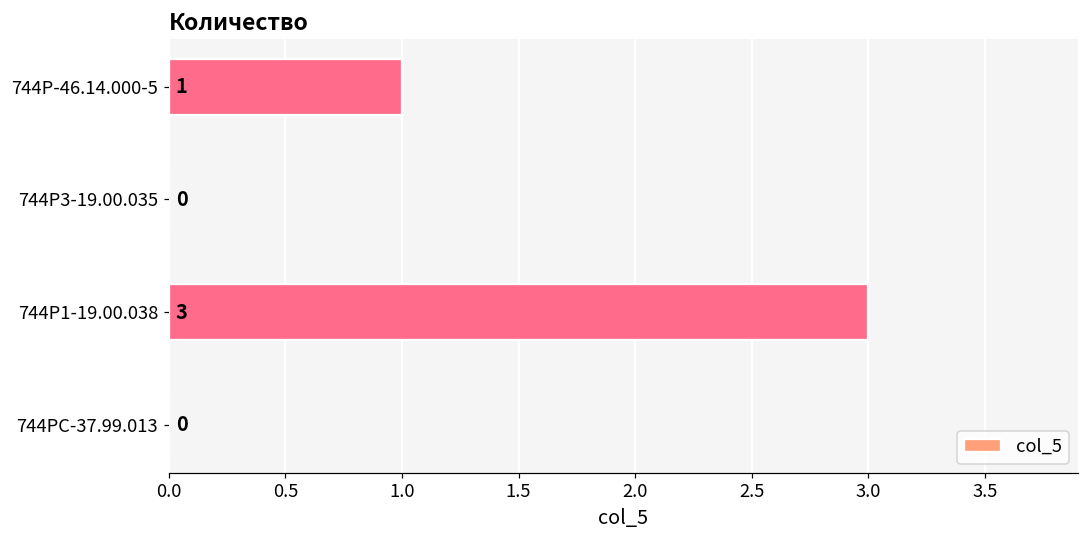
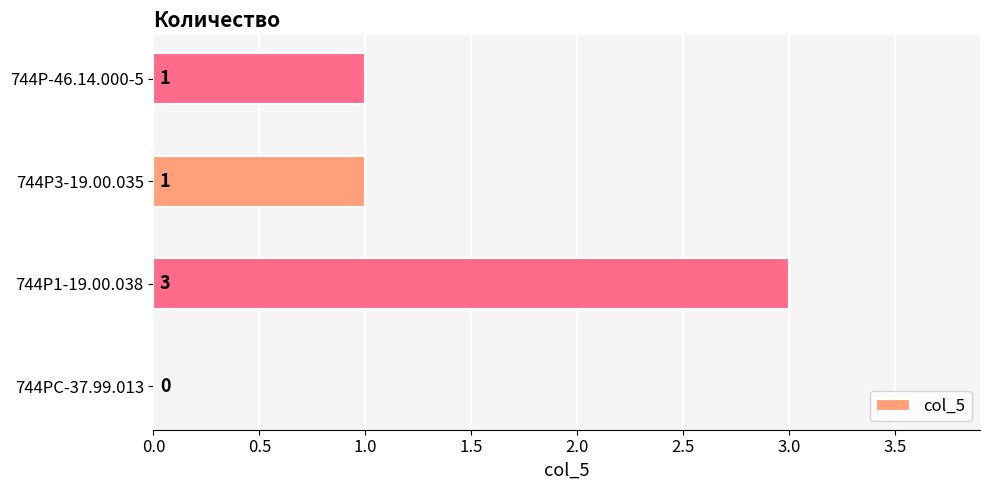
  {
    "744Р-46.14.000-5": 1,
-   "744Р3-19.00.035": 0,
+   "744Р3-19.00.035": 1,
    "744Р1-19.00.038": 3,
    "744РС-37.99.013": 0
  }
